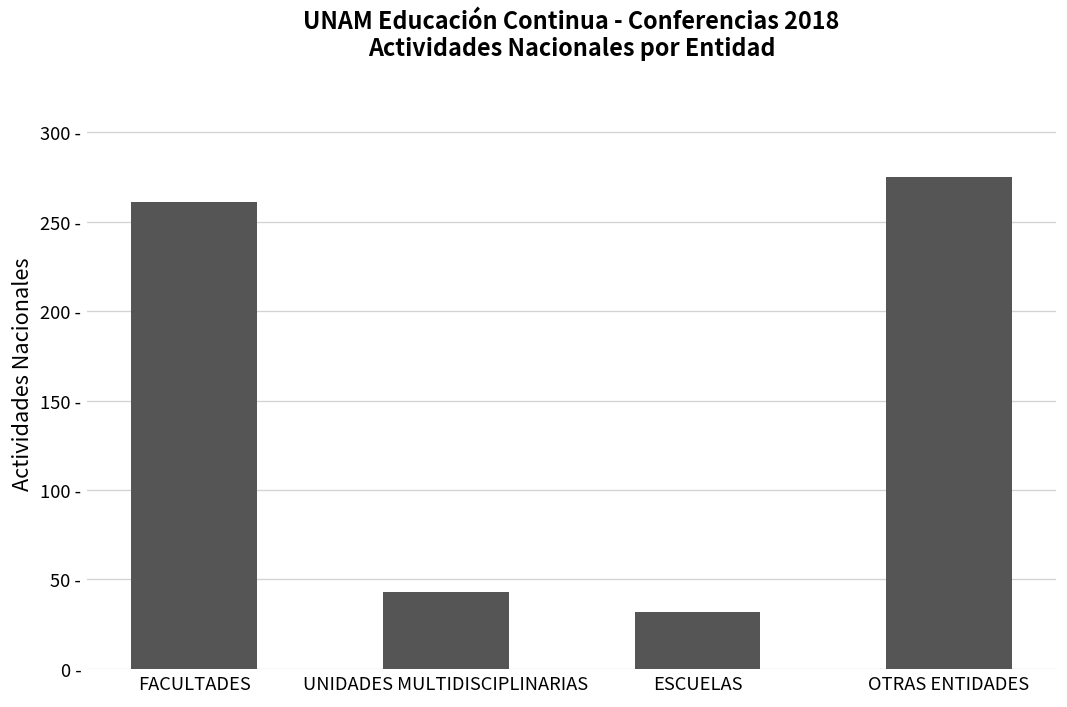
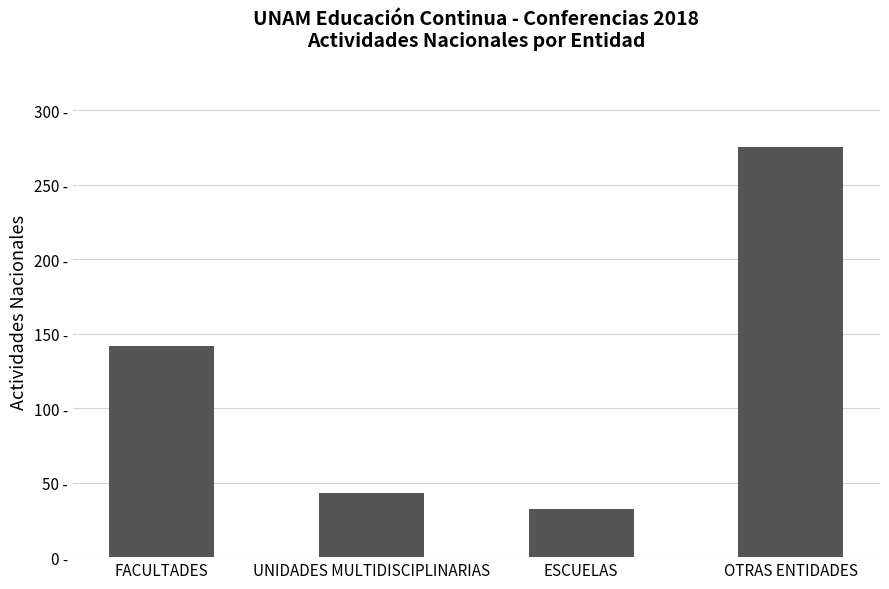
  {
-   "FACULTADES": "261 -",
+   "FACULTADES": "142 -",
    "UNIDADES MULTIDISCIPLINARIAS": "43 -",
    "ESCUELAS": "32 -",
    "OTRAS ENTIDADES": "275 -"
  }
